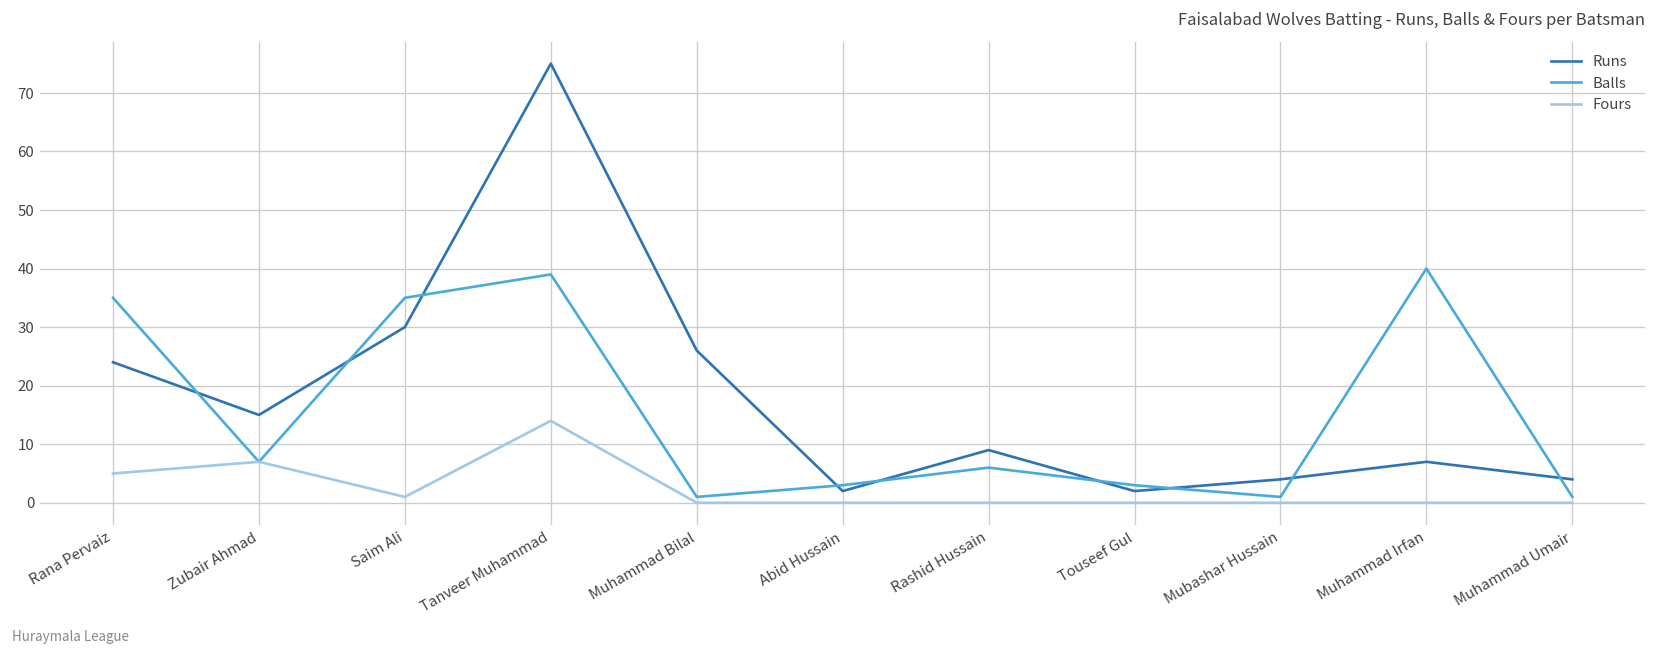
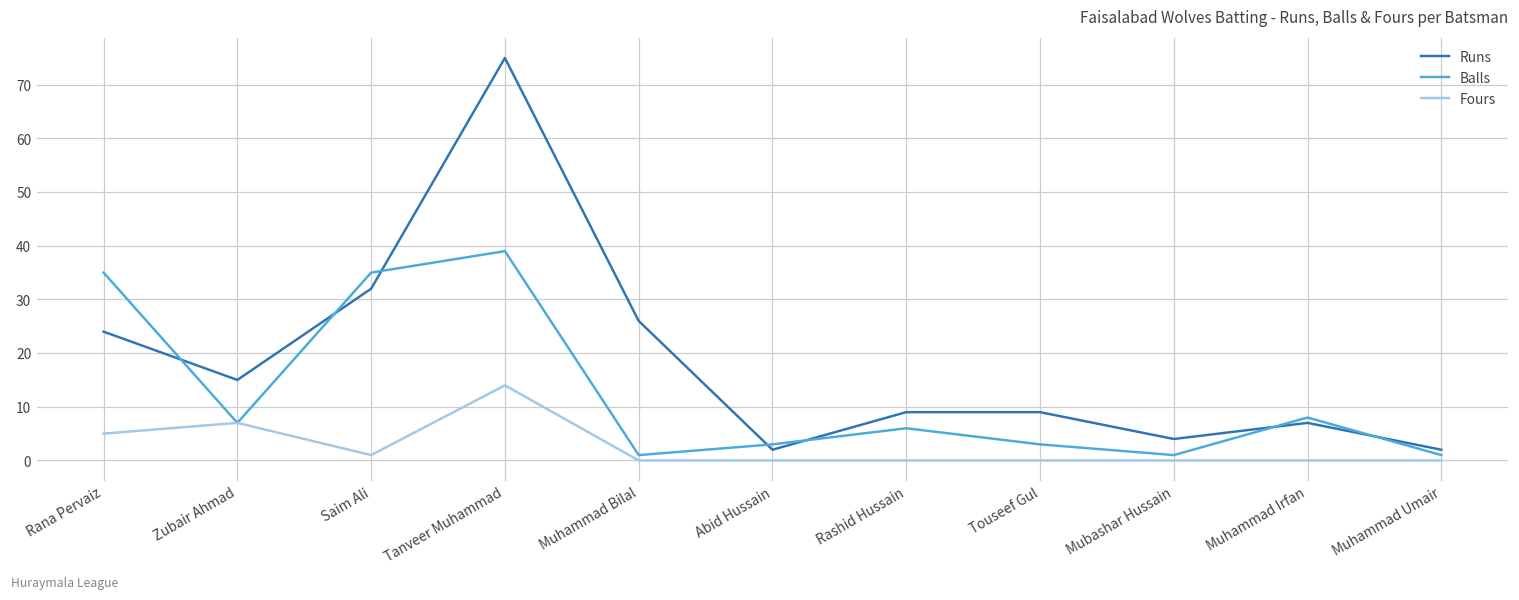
  {
    "Runs": {
      "Rana Pervaiz": 24,
      "Zubair Ahmad": 15,
-     "Saim Ali": 30,
+     "Saim Ali": 32,
      "Tanveer Muhammad": 75,
      "Muhammad Bilal": 26,
      "Abid Hussain": 2,
      "Rashid Hussain": 9,
-     "Touseef Gul": 2,
+     "Touseef Gul": 9,
      "Mubashar Hussain": 4,
      "Muhammad Irfan": 7,
-     "Muhammad Umair": 4
+     "Muhammad Umair": 2
    },
    "Balls": {
      "Rana Pervaiz": 35,
      "Saim Ali": 35,
      "Tanveer Muhammad": 39,
      "Muhammad Bilal": 1,
      "Abid Hussain": 3,
      "Rashid Hussain": 6,
      "Touseef Gul": 3,
      "Mubashar Hussain": 1,
-     "Muhammad Irfan": 40,
+     "Muhammad Irfan": 8,
      "Muhammad Umair": 1
    },
    "Fours": {
      "Rana Pervaiz": 5,
      "Saim Ali": 1,
      "Tanveer Muhammad": 14,
      "Muhammad Bilal": 0,
      "Abid Hussain": 0,
      "Rashid Hussain": 0,
      "Touseef Gul": 0,
      "Mubashar Hussain": 0,
      "Muhammad Irfan": 0,
      "Muhammad Umair": 0
    }
  }
